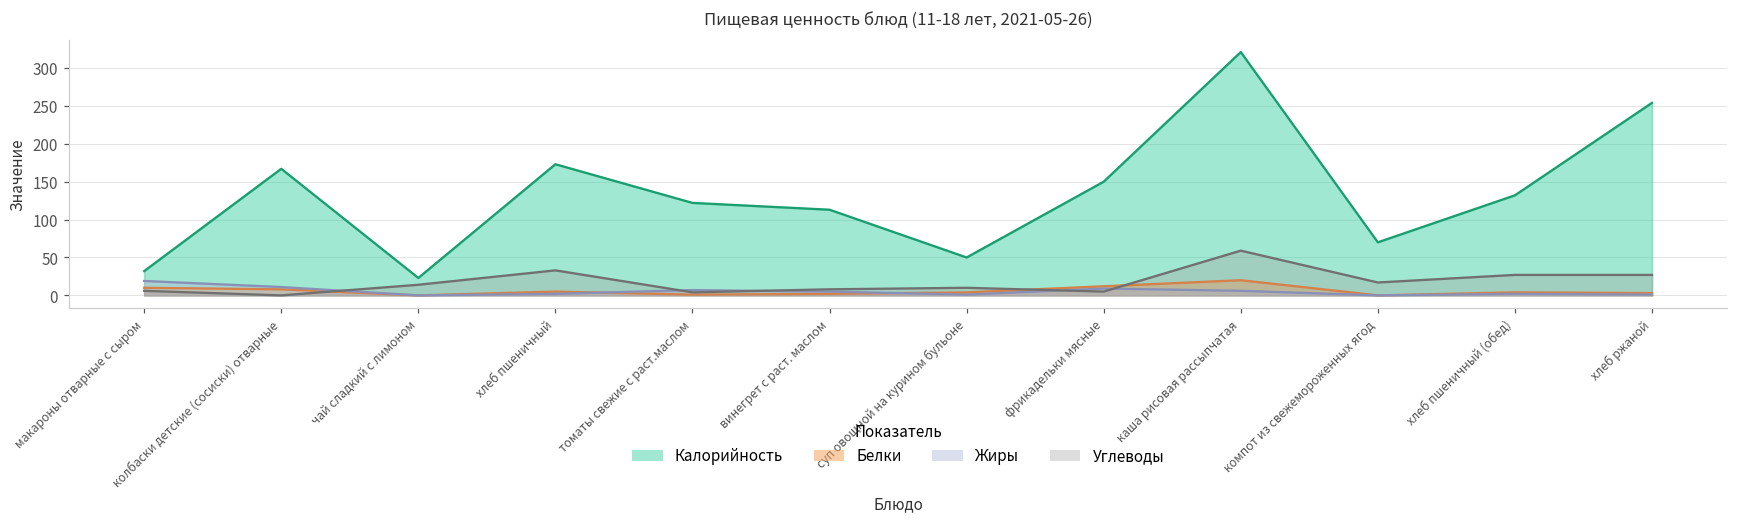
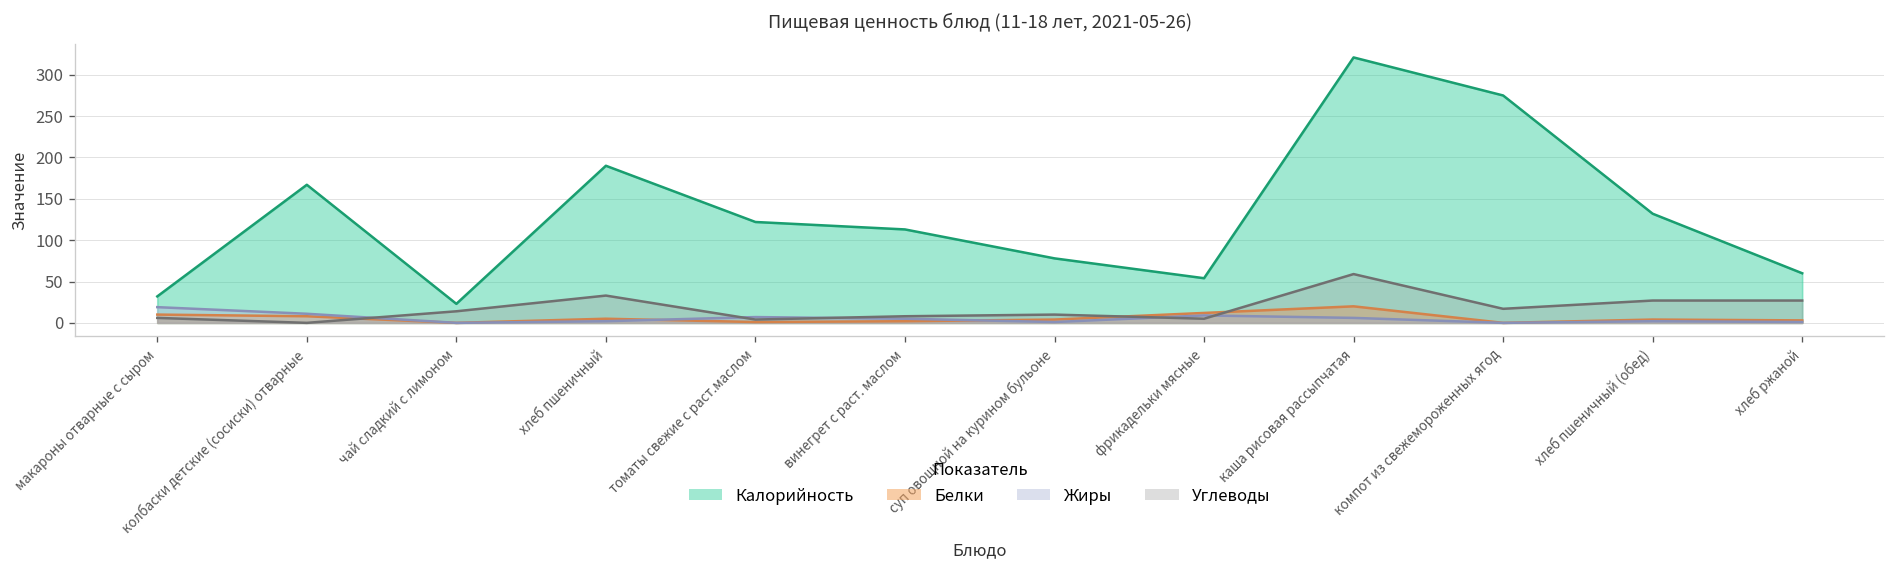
  {
    "Калорийность": {
      "макароны отварные с сыром": 30,
      "колбаски детские (сосиски) отварные": 170,
      "чай сладкий с лимоном": 20,
-     "хлеб пшеничный": 170,
+     "хлеб пшеничный": 190,
      "томаты свежие с раст.маслом": 120,
      "винегрет с раст. маслом": 110,
-     "суп овощной на курином бульоне": 50,
-     "фрикадельки мясные": 150,
+     "суп овощной на курином бульоне": 80,
+     "фрикадельки мясные": 50,
      "каша рисовая рассыпчатая": 320,
-     "компот из свежемороженных ягод": 70,
+     "компот из свежемороженных ягод": 280,
      "хлеб пшеничный (обед)": 130,
-     "хлеб ржаной": 250
+     "хлеб ржаной": 60
    },
    "Белки": {
      "макароны отварные с сыром": 10,
      "каша рисовая рассыпчатая": 20
    }
  }
